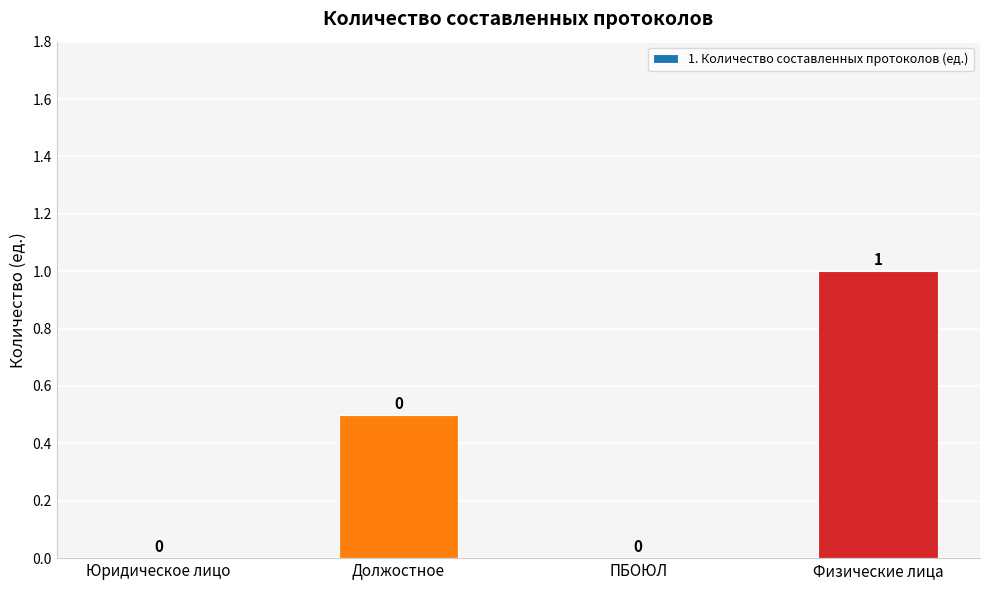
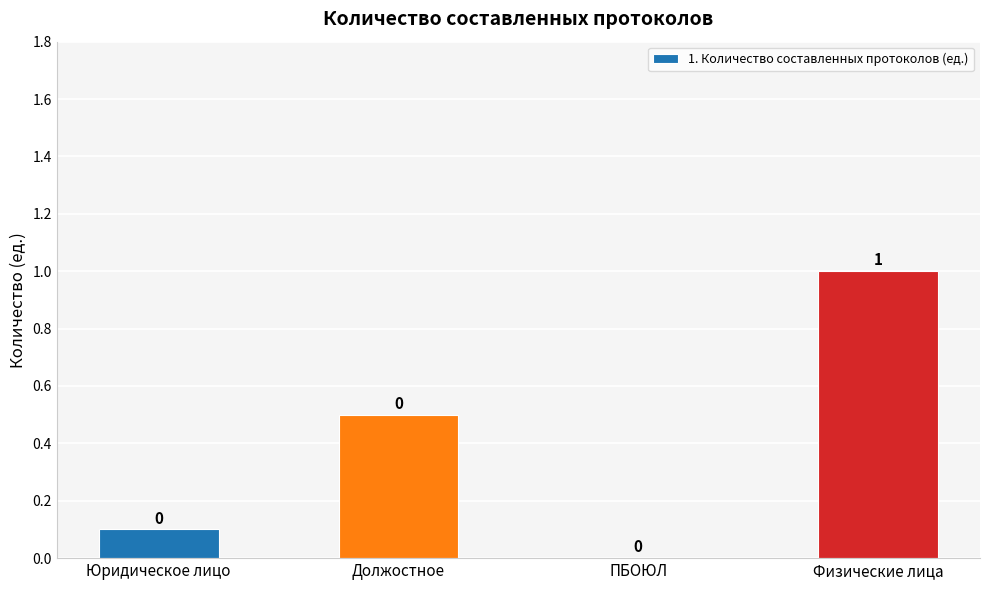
  {
-   "Юридическое лицо": 0.0
+   "Юридическое лицо": 0.1
  }
